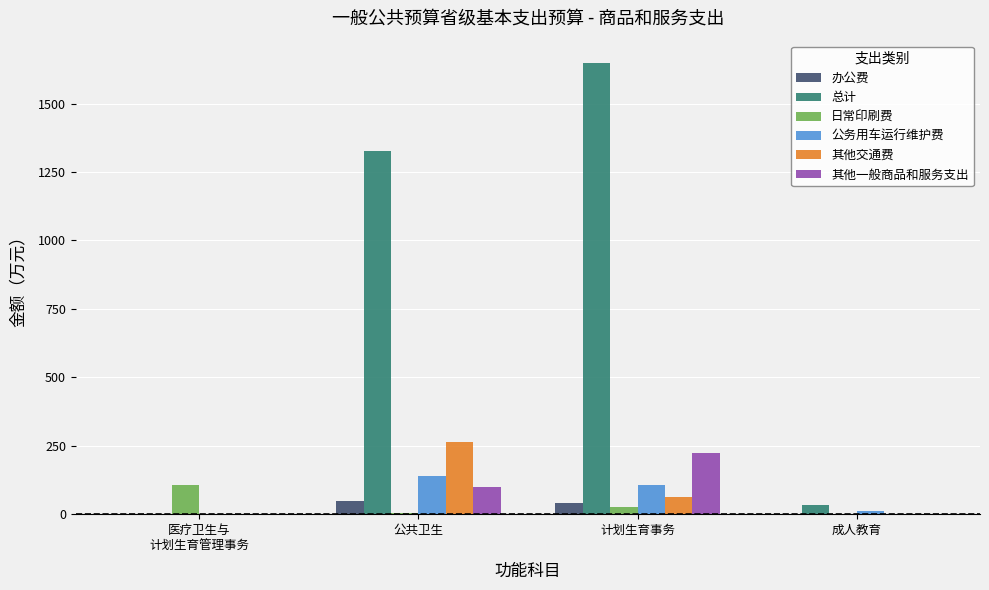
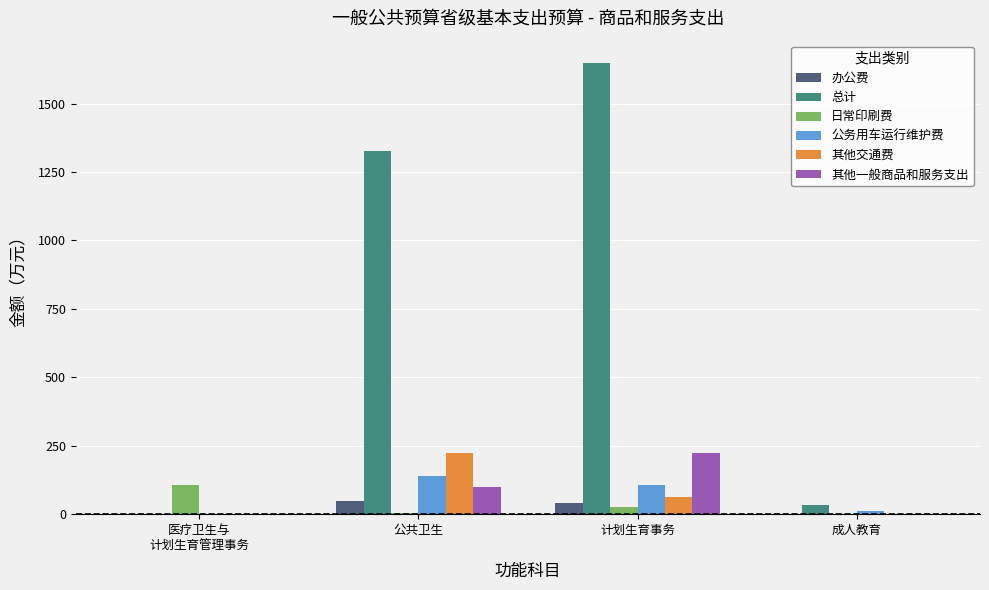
  {
    "日常印刷费": {
      "医疗卫生与 计划生育管理事务": 100,
      "计划生育事务": 30,
      "成人教育": 0
    },
    "公务用车运行维护费": {
      "医疗卫生与 计划生育管理事务": 0,
      "公共卫生": 140,
      "计划生育事务": 110,
      "成人教育": 10
    },
    "其他交通费": {
      "医疗卫生与 计划生育管理事务": 0,
-     "公共卫生": 260,
+     "公共卫生": 220,
      "计划生育事务": 60,
      "成人教育": 0
    },
    "其他一般商品和服务支出": {
      "医疗卫生与 计划生育管理事务": 0,
      "公共卫生": 100,
      "计划生育事务": 220,
      "成人教育": 0
    }
  }
